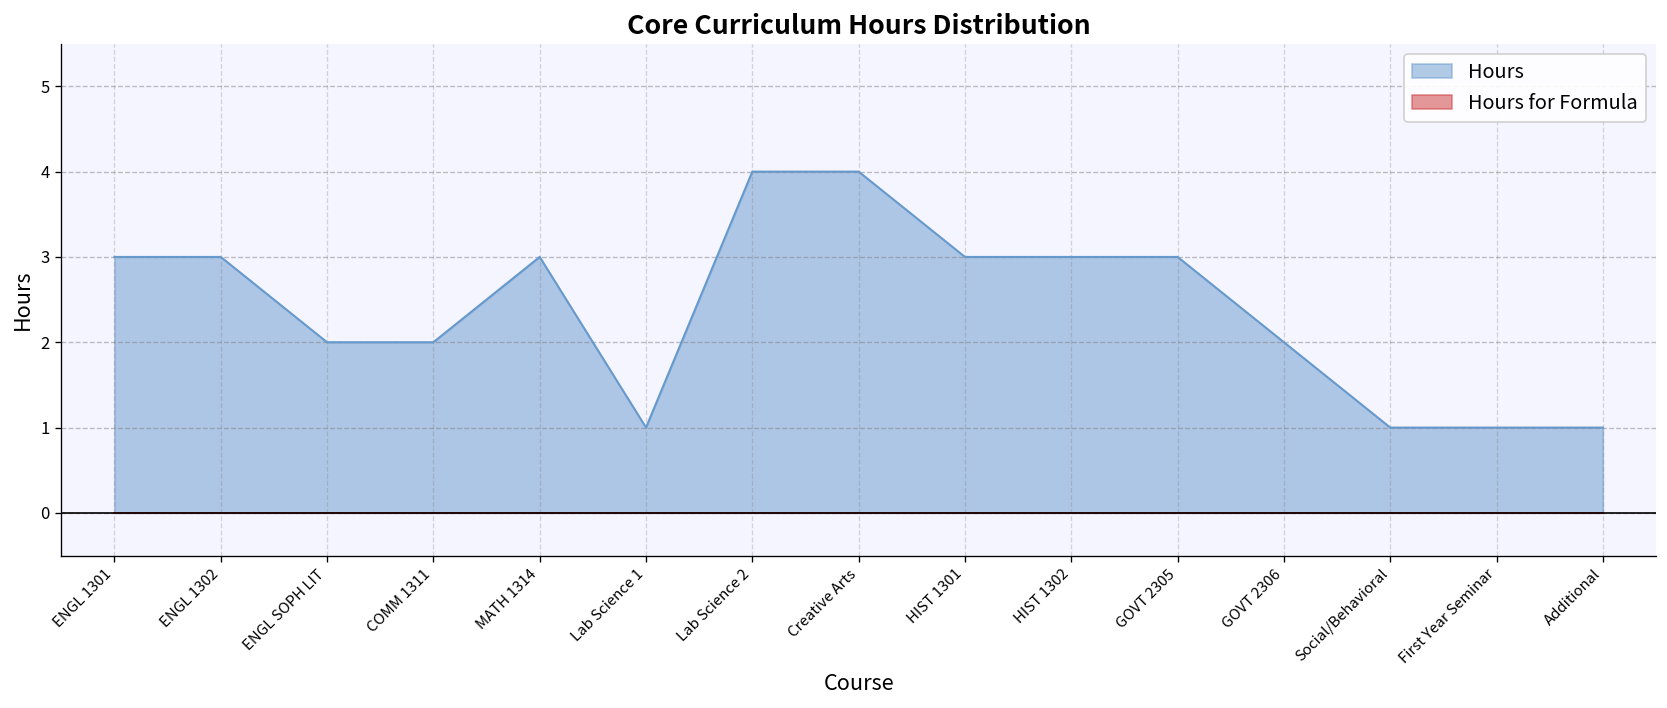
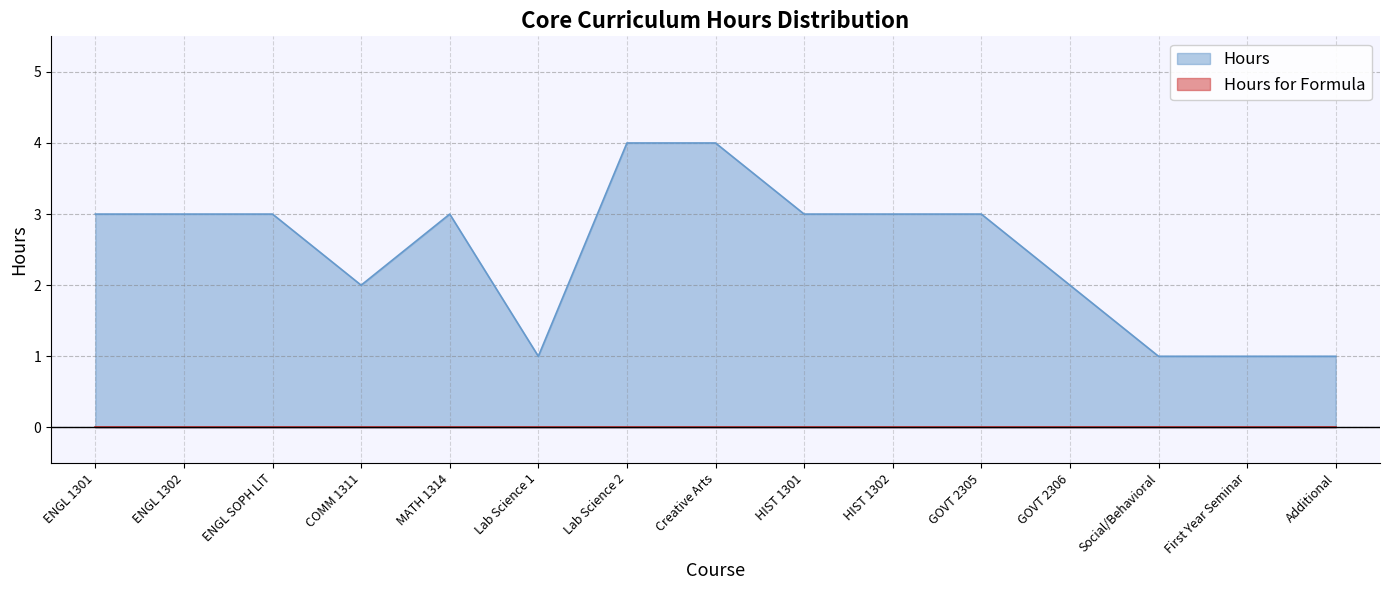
  {
    "Hours": {
      "ENGL 1301": 3,
      "ENGL 1302": 3,
-     "ENGL SOPH LIT": 2,
+     "ENGL SOPH LIT": 3,
      "COMM 1311": 2,
      "MATH 1314": 3,
      "Lab Science 1": 1,
      "Lab Science 2": 4,
      "Creative Arts": 4,
      "HIST 1301": 3,
      "HIST 1302": 3,
      "GOVT 2305": 3,
      "GOVT 2306": 2,
      "Social/Behavioral": 1,
      "First Year Seminar": 1,
      "Additional": 1
    },
    "Hours for Formula": {
      "ENGL 1301": 0,
      "ENGL 1302": 0,
      "ENGL SOPH LIT": 0,
      "COMM 1311": 0,
      "MATH 1314": 0,
      "Lab Science 1": 0,
      "Lab Science 2": 0,
      "Creative Arts": 0,
      "HIST 1301": 0,
      "HIST 1302": 0,
      "GOVT 2305": 0,
      "GOVT 2306": 0,
      "Social/Behavioral": 0,
      "First Year Seminar": 0,
      "Additional": 0
    }
  }
